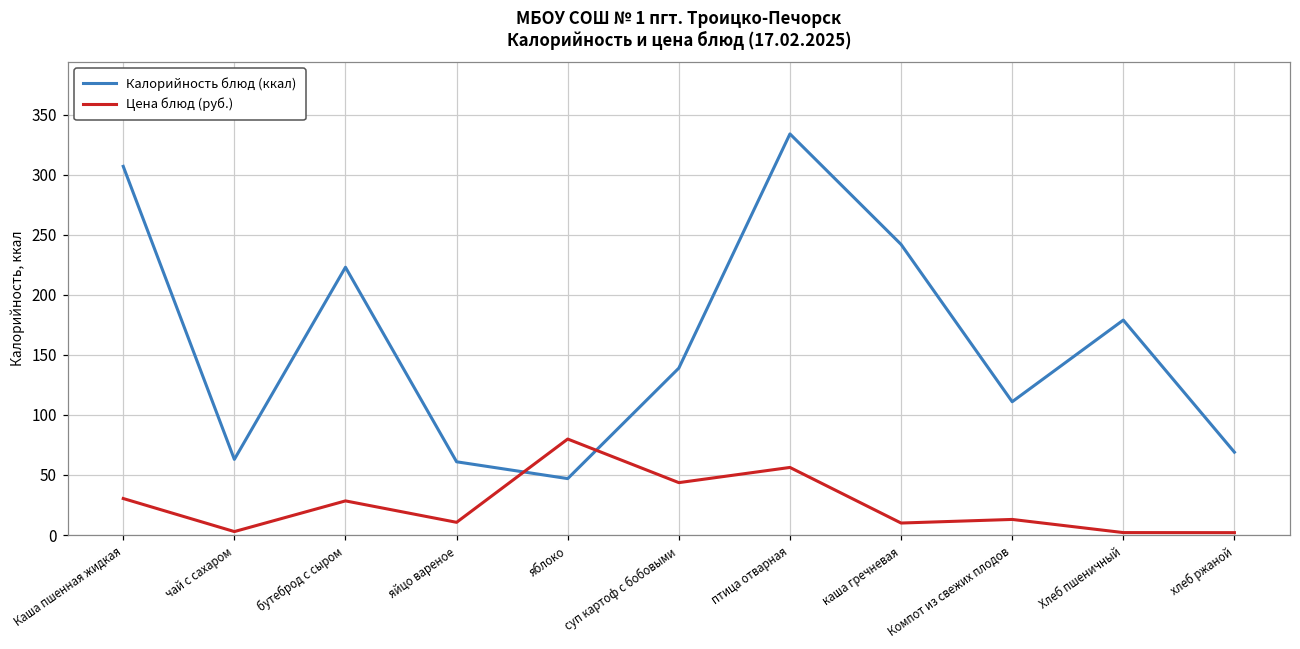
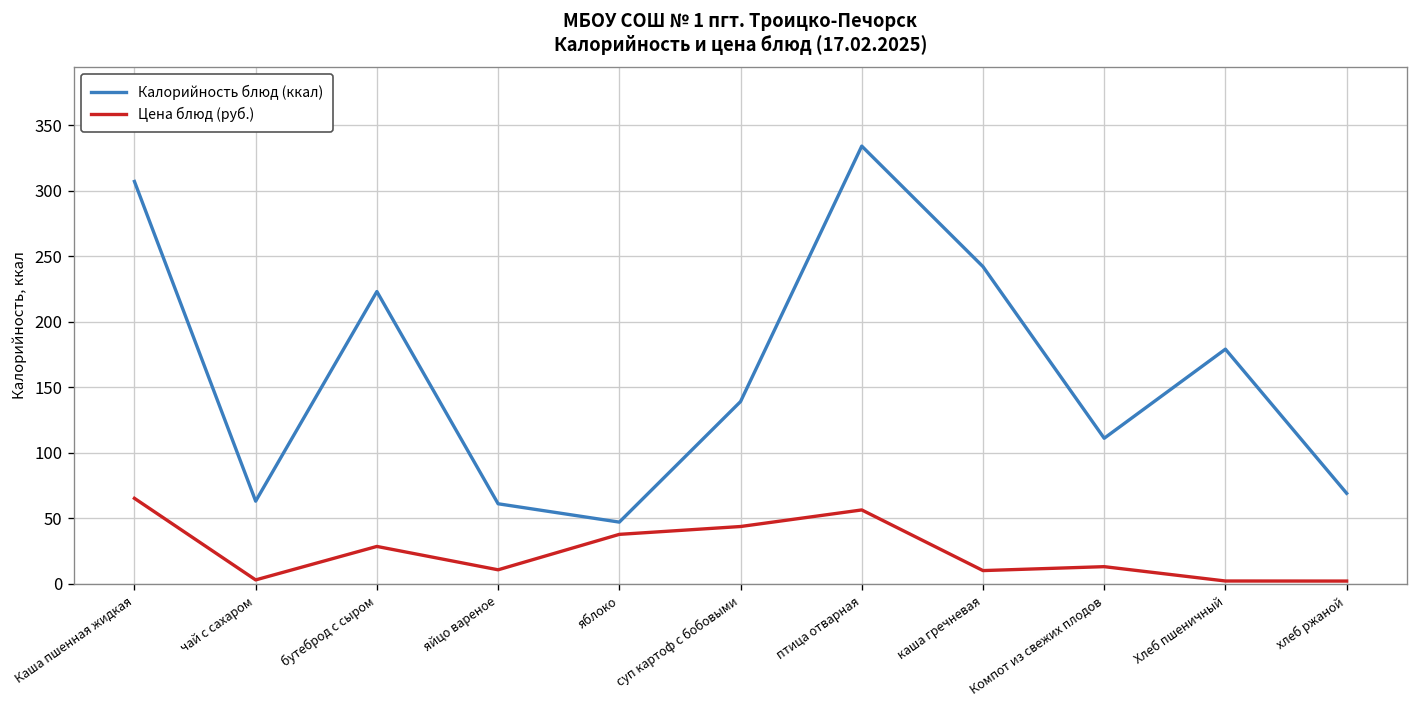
  {
    "Калорийность блюд (ккал)": {
      "Каша пшенная жидкая": 307,
      "чай с сахаром": 63,
      "бутеброд с сыром": 223,
      "яйцо вареное": 61,
      "яблоко": 47,
      "суп картоф с бобовыми": 139,
      "птица отварная": 334,
      "каша гречневая": 242,
      "Компот из свежих плодов": 111,
      "Хлеб пшеничный": 179,
      "хлеб ржаной": 69
    },
    "Цена блюд (руб.)": {
-     "Каша пшенная жидкая": 30,
+     "Каша пшенная жидкая": 65,
      "чай с сахаром": 3,
      "бутеброд с сыром": 28,
      "яйцо вареное": 11,
-     "яблоко": 80,
+     "яблоко": 38,
      "суп картоф с бобовыми": 44,
      "птица отварная": 56,
      "каша гречневая": 10,
      "Компот из свежих плодов": 13,
      "Хлеб пшеничный": 2,
      "хлеб ржаной": 2
    }
  }
